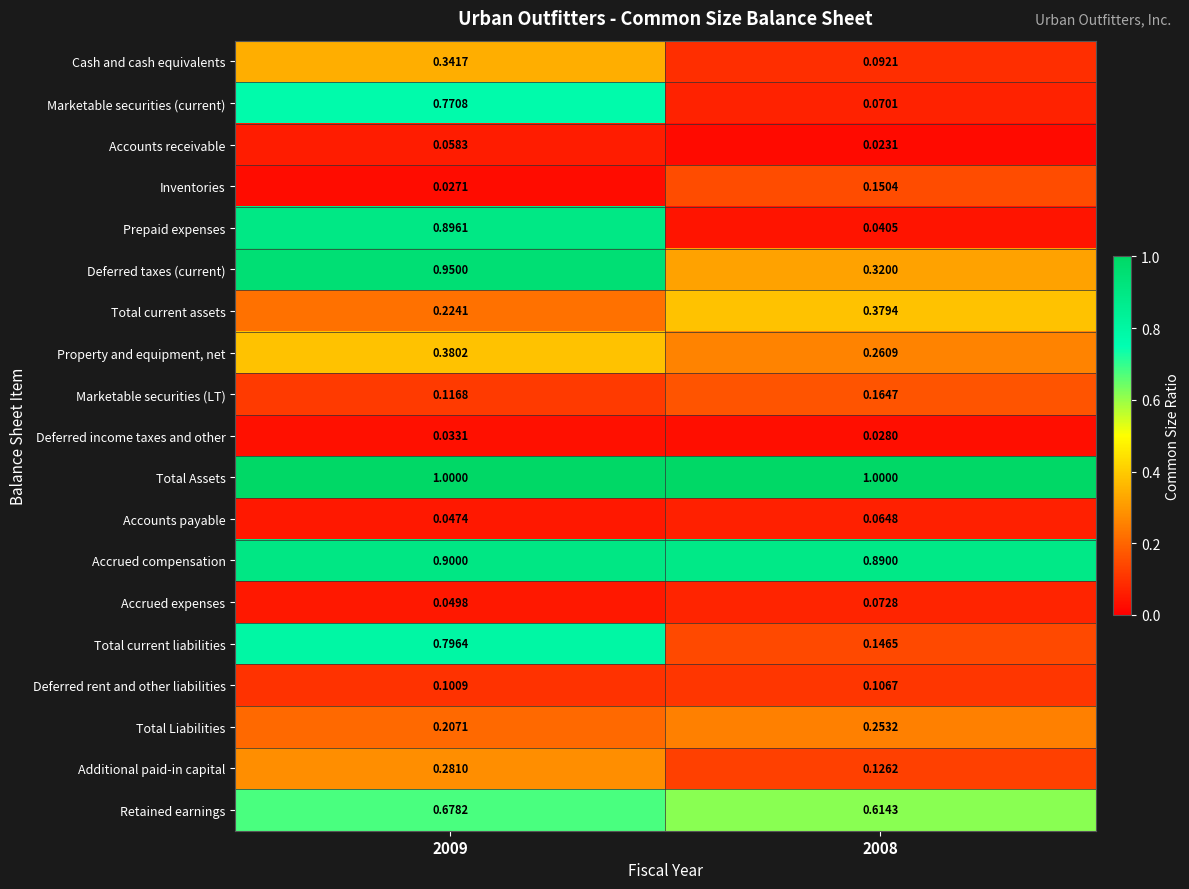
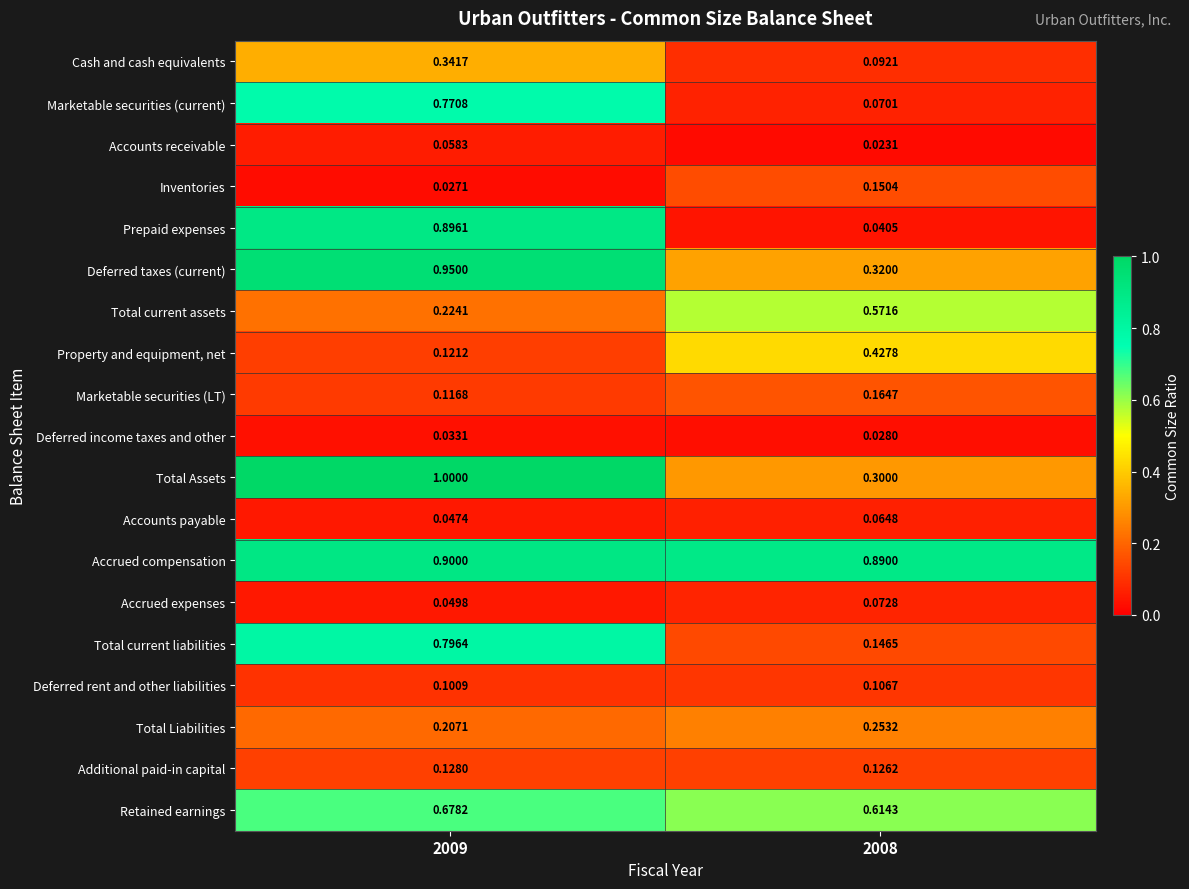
  {
    "Cash and cash equivalents": {
      "2009": 0.3417,
      "2008": 0.0921
    },
    "Marketable securities (current)": {
      "2009": 0.7708,
      "2008": 0.0701
    },
    "Accounts receivable": {
      "2009": 0.0583,
      "2008": 0.0231
    },
    "Inventories": {
      "2009": 0.0271,
      "2008": 0.1504
    },
    "Prepaid expenses": {
      "2009": 0.8961,
      "2008": 0.0405
    },
    "Deferred taxes (current)": {
      "2009": 0.9500,
      "2008": 0.3200
    },
    "Total current assets": {
      "2009": 0.2241,
-     "2008": 0.3794
+     "2008": 0.5716
    },
    "Property and equipment, net": {
-     "2009": 0.3802,
-     "2008": 0.2609
+     "2009": 0.1212,
+     "2008": 0.4278
    },
    "Marketable securities (LT)": {
      "2009": 0.1168,
      "2008": 0.1647
    },
    "Deferred income taxes and other": {
      "2009": 0.0331,
      "2008": 0.0280
    },
    "Total Assets": {
      "2009": 1.0000,
-     "2008": 1.0000
+     "2008": 0.3000
    },
    "Accounts payable": {
      "2009": 0.0474,
      "2008": 0.0648
    },
    "Accrued compensation": {
      "2009": 0.9000,
      "2008": 0.8900
    },
    "Accrued expenses": {
      "2009": 0.0498,
      "2008": 0.0728
    },
    "Total current liabilities": {
      "2009": 0.7964,
      "2008": 0.1465
    },
    "Deferred rent and other liabilities": {
      "2009": 0.1009,
      "2008": 0.1067
    },
    "Total Liabilities": {
      "2009": 0.2071,
      "2008": 0.2532
    },
    "Additional paid-in capital": {
-     "2009": 0.2810,
+     "2009": 0.1280,
      "2008": 0.1262
    },
    "Retained earnings": {
      "2009": 0.6782,
      "2008": 0.6143
    }
  }
